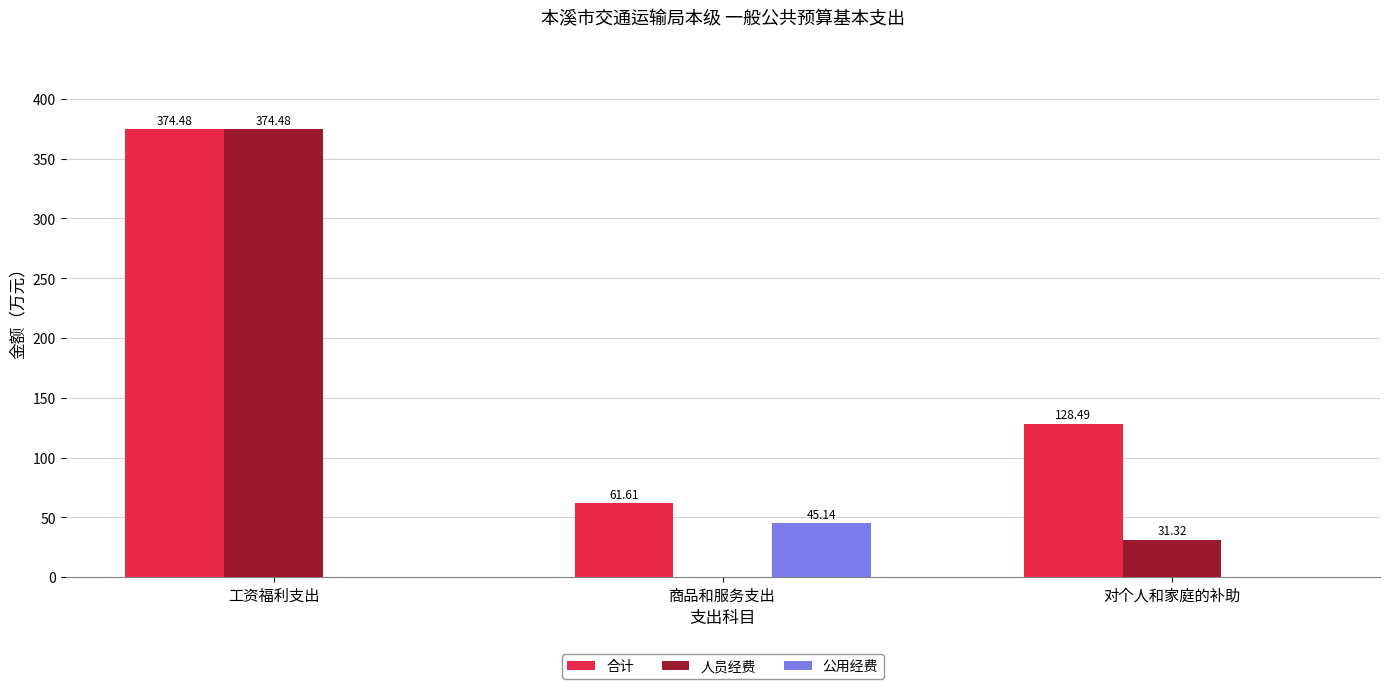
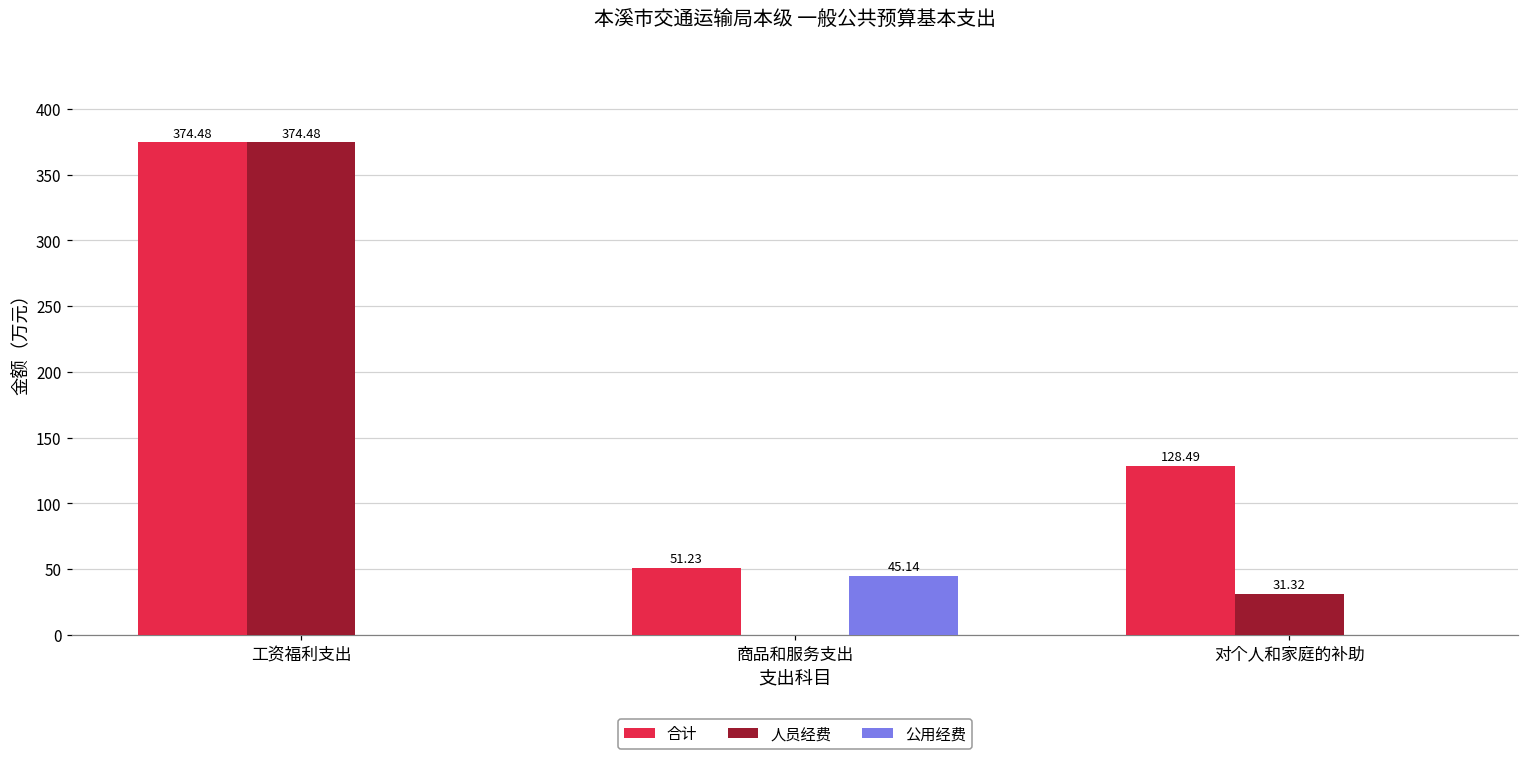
  {
    "合计": {
      "工资福利支出": 374.48,
-     "商品和服务支出": 61.61,
+     "商品和服务支出": 51.23,
      "对个人和家庭的补助": 128.49
    },
    "人员经费": {
      "工资福利支出": 374.48,
      "对个人和家庭的补助": 31.32
    },
    "公用经费": {
      "商品和服务支出": 45.14
    }
  }
